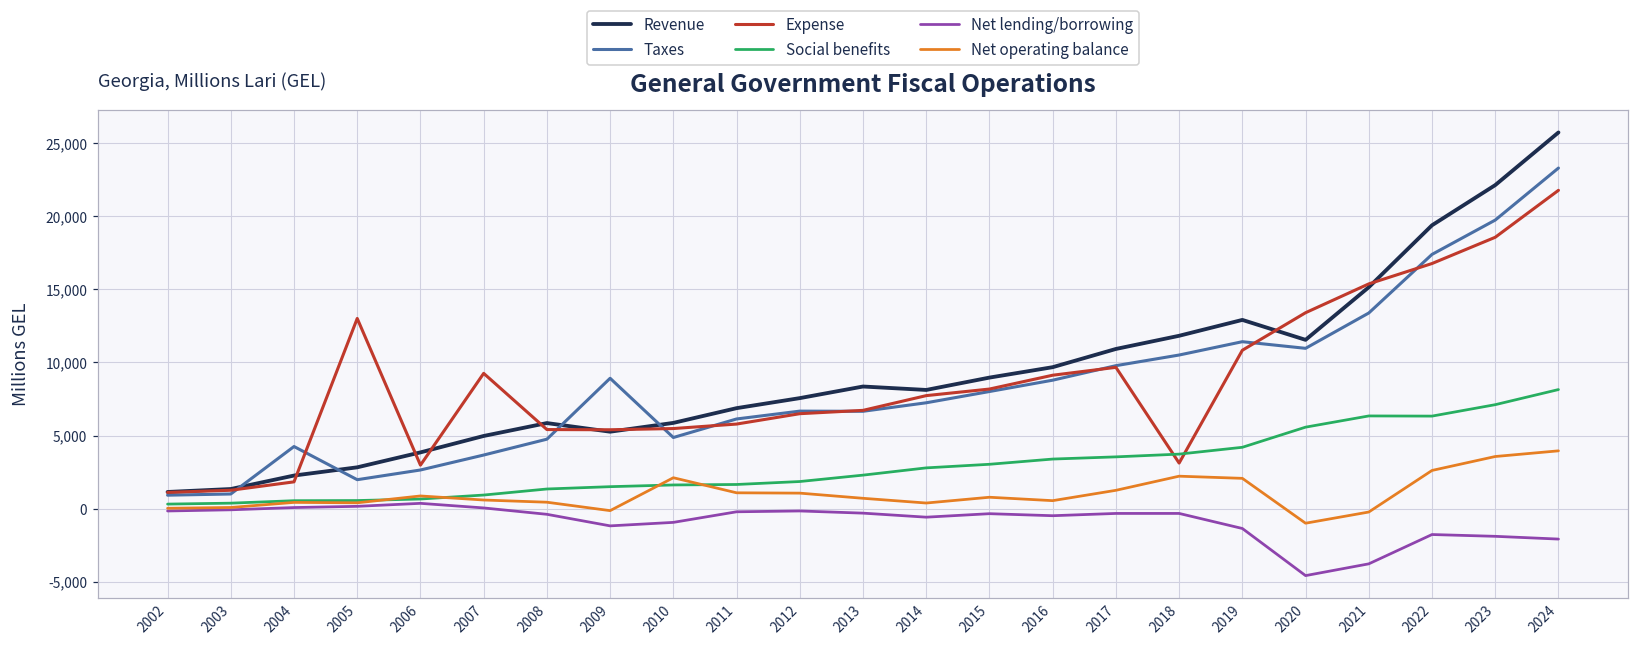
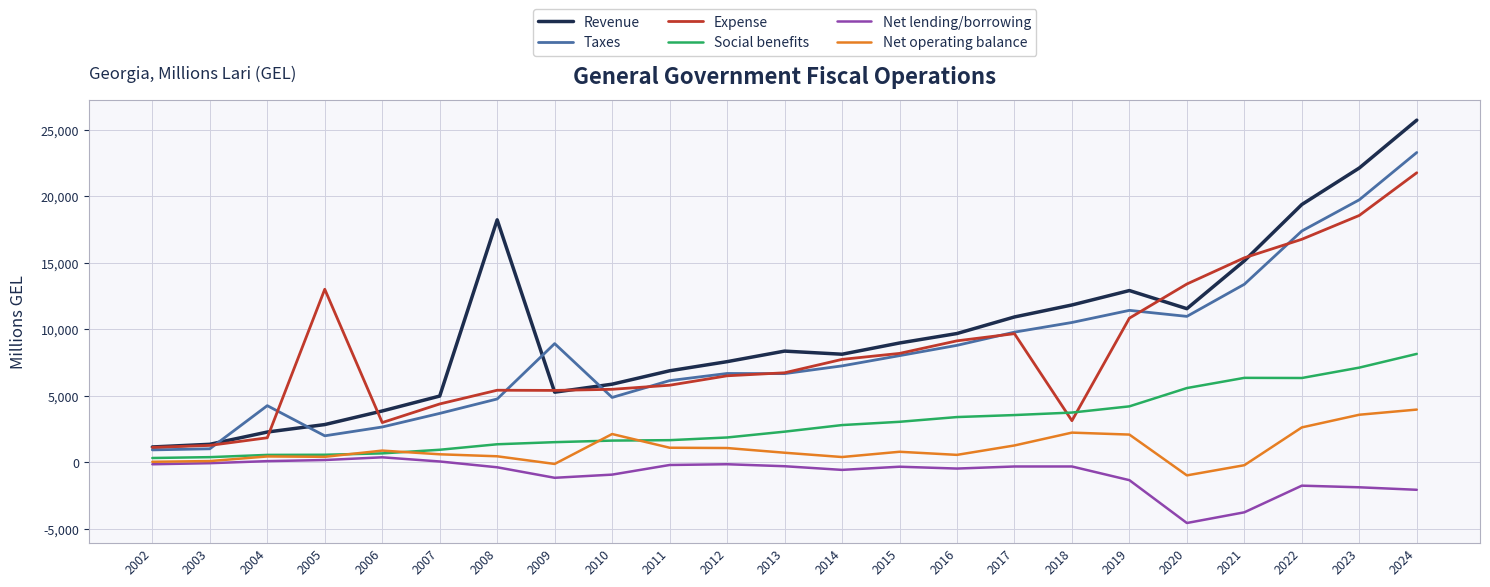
  {
    "Revenue": {
      "2004": "2,300",
      "2005": "2,800",
      "2006": "3,900",
      "2007": "5,000",
-     "2008": "5,900",
+     "2008": "18,200",
      "2010": "5,900",
      "2011": "6,900",
      "2012": "7,600",
      "2013": "8,400",
      "2014": "8,100",
      "2015": "9,000",
      "2016": "9,700",
      "2017": "10,900",
      "2018": "11,800",
      "2019": "12,900",
      "2020": "11,500",
      "2021": "15,100",
      "2022": "19,400",
      "2023": "22,100",
      "2024": "25,700"
    },
    "Taxes": {
      "2003": "1,000",
      "2004": "4,300",
      "2005": "2,000",
      "2006": "2,600",
      "2007": "3,700",
      "2008": "4,800",
      "2009": "8,900",
      "2010": "4,900",
      "2011": "6,100",
      "2014": "7,200",
      "2016": "8,800",
      "2018": "10,500",
      "2019": "11,400",
      "2020": "11,000",
      "2021": "13,400",
      "2022": "17,400",
      "2023": "19,700",
      "2024": "23,300"
    },
    "Expense": {
      "2004": "1,800",
      "2005": "13,000",
      "2006": "3,000",
-     "2007": "9,300",
+     "2007": "4,400",
      "2008": "5,400",
      "2010": "5,500",
      "2011": "5,800",
      "2014": "7,700",
      "2016": "9,100",
      "2018": "3,100",
      "2019": "10,800",
      "2020": "13,400",
      "2021": "15,400",
      "2022": "16,800",
      "2023": "18,600",
      "2024": "21,800"
    },
    "Social benefits": {
      "2002": "300",
      "2003": "400",
      "2006": "700",
      "2007": "900",
      "2008": "1,300",
      "2009": "1,500",
      "2010": "1,600",
      "2011": "1,700",
      "2012": "1,900",
      "2013": "2,300",
      "2014": "2,800",
      "2015": "3,000",
      "2016": "3,400",
      "2017": "3,500",
      "2018": "3,700",
      "2019": "4,200",
      "2020": "5,600",
      "2021": "6,300",
      "2022": "6,300",
      "2023": "7,100",
      "2024": "8,100"
    },
    "Net lending/borrowing": {
      "2004": "100",
      "2005": "200",
      "2006": "400",
      "2007": "100",
      "2008": "-400",
      "2009": "-1,200",
      "2010": "-900",
      "2011": "-200",
      "2012": "-200",
      "2013": "-300",
      "2014": "-600",
      "2015": "-300",
      "2016": "-500",
      "2017": "-300",
      "2018": "-300",
      "2019": "-1,400",
      "2020": "-4,600",
      "2021": "-3,800",
      "2022": "-1,800",
      "2023": "-1,900",
      "2024": "-2,100"
    },
    "Net operating balance": {
      "2006": "900",
      "2007": "600",
      "2008": "400",
      "2009": "-100",
      "2010": "2,100",
      "2011": "1,100",
      "2012": "1,100",
      "2013": "700",
      "2014": "400",
      "2015": "800",
      "2016": "500",
      "2017": "1,300",
      "2018": "2,200",
      "2019": "2,100",
      "2020": "-1,000",
      "2021": "-200",
      "2022": "2,600",
      "2023": "3,600",
      "2024": "4,000"
    }
  }
